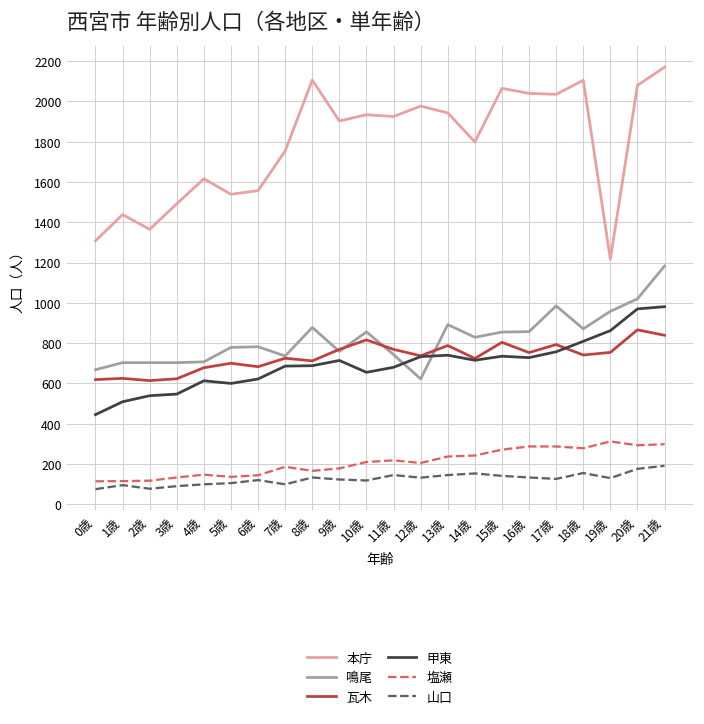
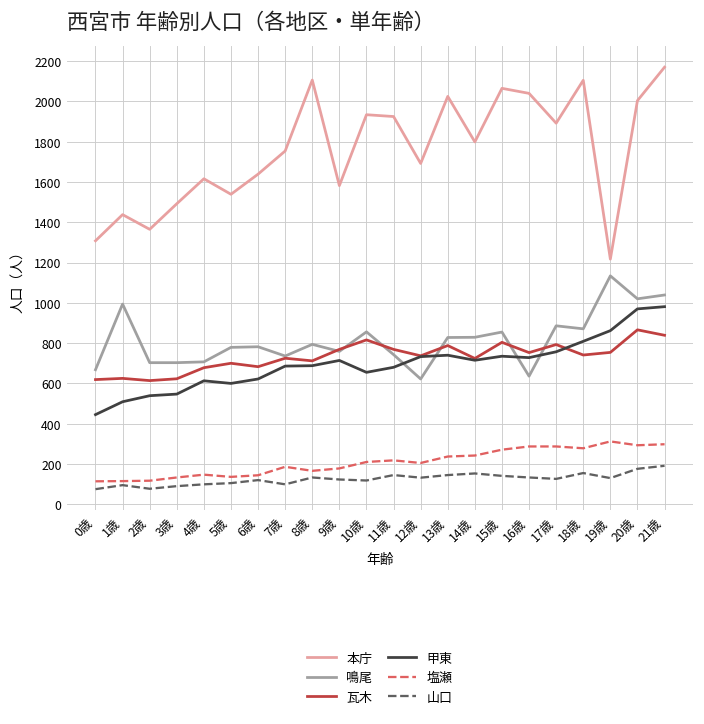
  {
    "本庁": {
      "0歳": 1310,
      "1歳": 1440,
      "2歳": 1370,
      "3歳": 1490,
      "4歳": 1620,
      "5歳": 1540,
-     "6歳": 1560,
+     "6歳": 1640,
      "7歳": 1750,
      "8歳": 2110,
-     "9歳": 1900,
+     "9歳": 1580,
      "10歳": 1930,
      "11歳": 1930,
-     "12歳": 1980,
-     "13歳": 1940,
+     "12歳": 1690,
+     "13歳": 2030,
      "14歳": 1800,
      "15歳": 2070,
      "16歳": 2040,
-     "17歳": 2040,
+     "17歳": 1890,
      "18歳": 2110,
      "19歳": 1220,
-     "20歳": 2080,
+     "20歳": 2000,
      "21歳": 2170
    },
    "鳴尾": {
      "0歳": 670,
-     "1歳": 700,
+     "1歳": 990,
      "2歳": 700,
      "3歳": 700,
      "4歳": 710,
      "5歳": 780,
      "6歳": 780,
-     "8歳": 880,
+     "8歳": 790,
      "10歳": 860,
      "11歳": 740,
      "12歳": 620,
-     "13歳": 890,
+     "13歳": 830,
      "14歳": 830,
      "15歳": 860,
-     "16歳": 860,
-     "17歳": 990,
+     "16歳": 640,
+     "17歳": 890,
      "18歳": 870,
-     "19歳": 960,
+     "19歳": 1130,
      "20歳": 1020,
-     "21歳": 1180
+     "21歳": 1040
    }
  }
